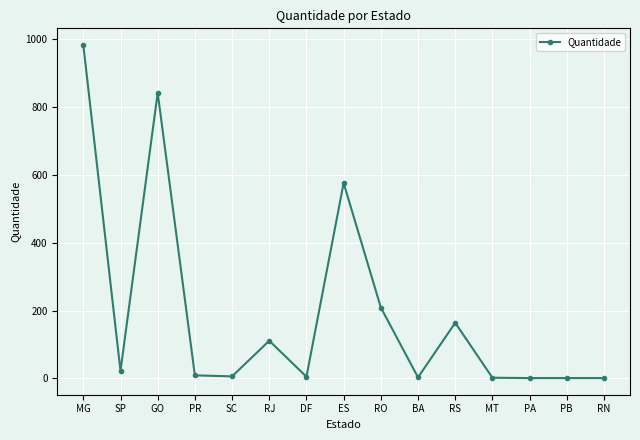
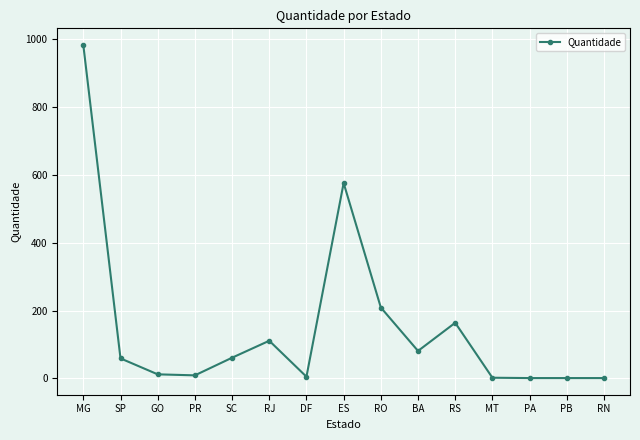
  {
    "MG": 980,
-   "SP": 20,
-   "GO": 840,
+   "SP": 60,
+   "GO": 10,
    "PR": 10,
-   "SC": 10,
+   "SC": 60,
    "RJ": 110,
    "DF": 10,
    "ES": 580,
    "RO": 210,
-   "BA": 0,
+   "BA": 80,
    "RS": 160,
    "MT": 0,
    "PA": 0,
    "PB": 0,
    "RN": 0
  }
